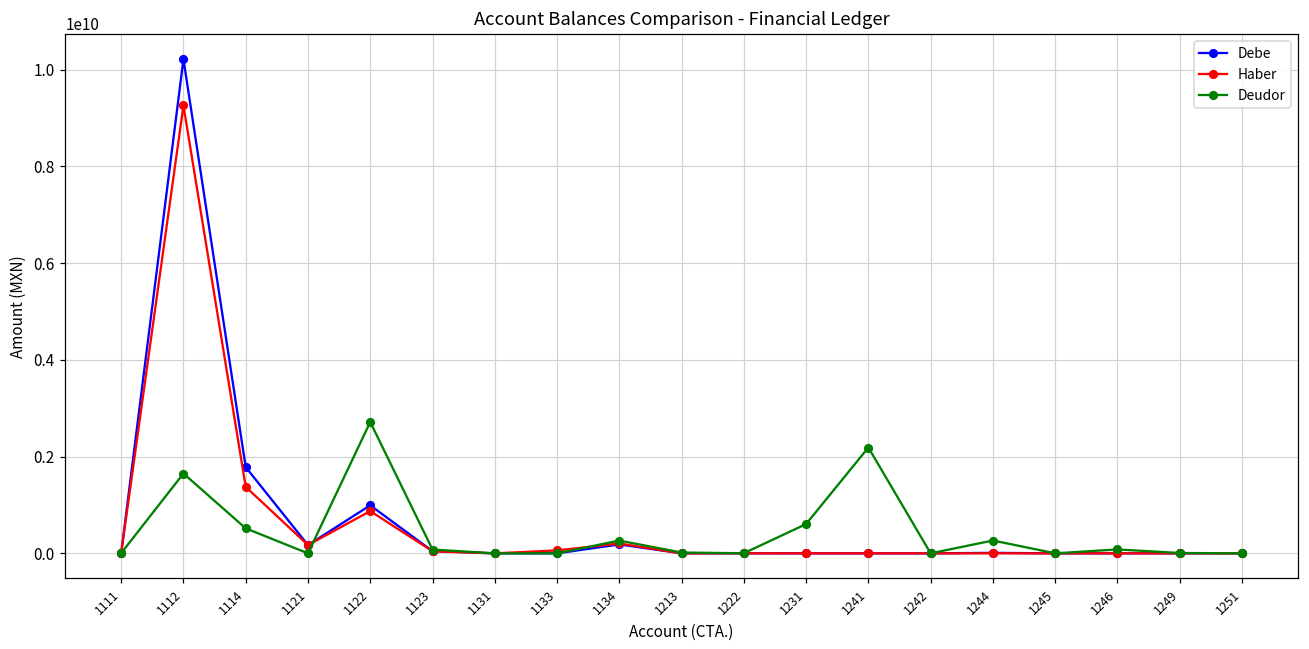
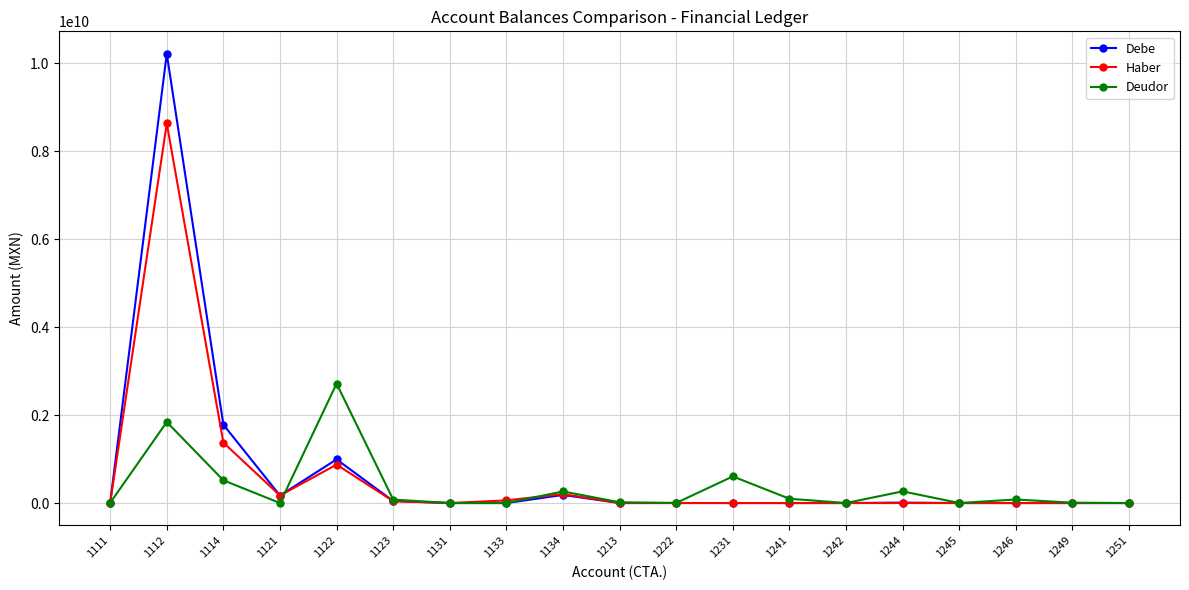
  {
    "Debe": {
      "1112": 10200000000,
      "1114": 1800000000,
      "1122": 1000000000
    },
    "Haber": {
-     "1112": 9300000000,
+     "1112": 8600000000,
      "1114": 1400000000,
      "1122": 900000000,
      "1133": 100000000
    },
    "Deudor": {
-     "1112": 1700000000,
+     "1112": 1800000000,
      "1114": 500000000,
      "1121": 0,
      "1122": 2700000000,
      "1134": 300000000,
      "1231": 600000000,
-     "1241": 2200000000,
+     "1241": 100000000,
      "1244": 300000000,
      "1246": 100000000
    }
  }
